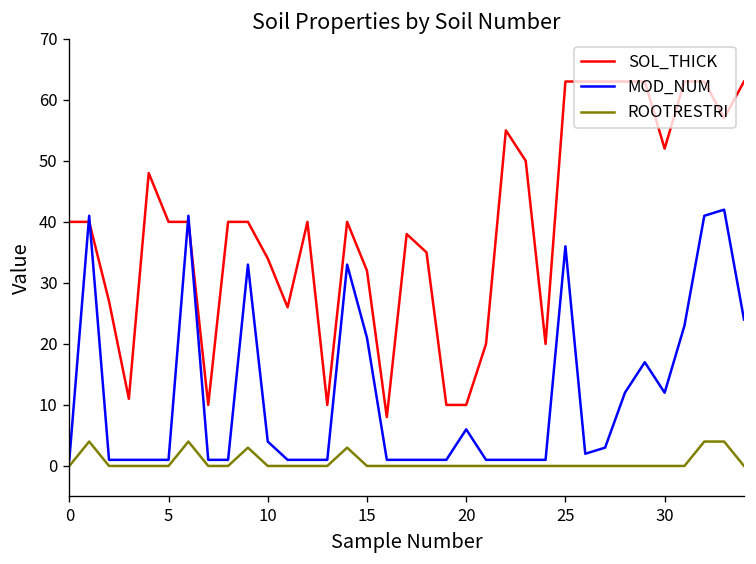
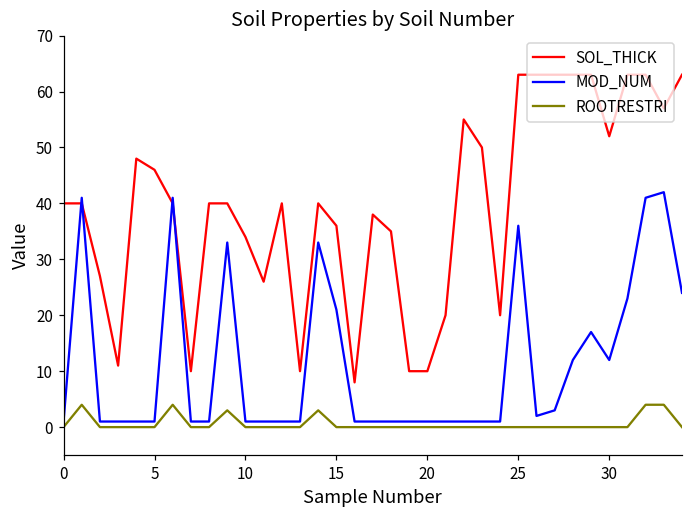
  {
    "SOL_THICK": {
      "0": 40,
-     "5": 40,
+     "5": 46,
      "10": 34,
-     "15": 32,
+     "15": 36,
      "20": 10,
      "25": 63,
      "30": 52
    },
    "MOD_NUM": {
      "0": 1,
      "5": 1,
-     "10": 4,
+     "10": 1,
      "15": 21,
-     "20": 6,
+     "20": 1,
      "25": 36,
      "30": 12
    },
    "ROOTRESTRI": {
      "0": 0,
      "5": 0,
      "10": 0,
      "15": 0,
      "20": 0,
      "25": 0,
      "30": 0
    }
  }
